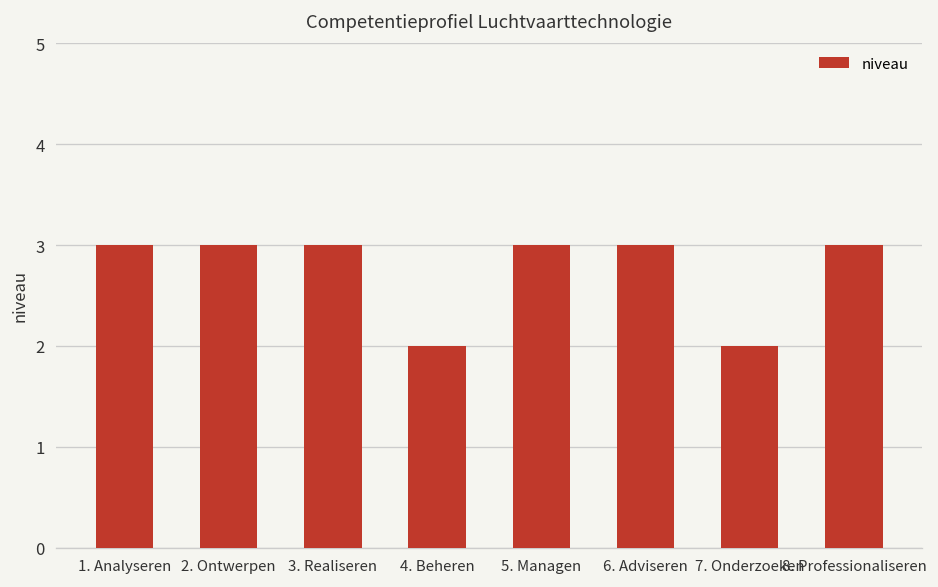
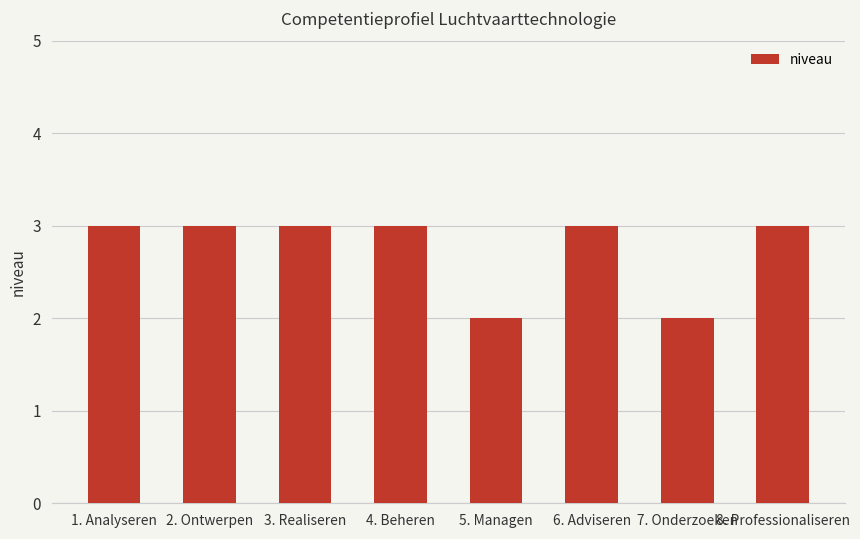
  {
    "1. Analyseren": 3,
    "2. Ontwerpen": 3,
    "3. Realiseren": 3,
-   "4. Beheren": 2,
-   "5. Managen": 3,
+   "4. Beheren": 3,
+   "5. Managen": 2,
    "6. Adviseren": 3
  }
